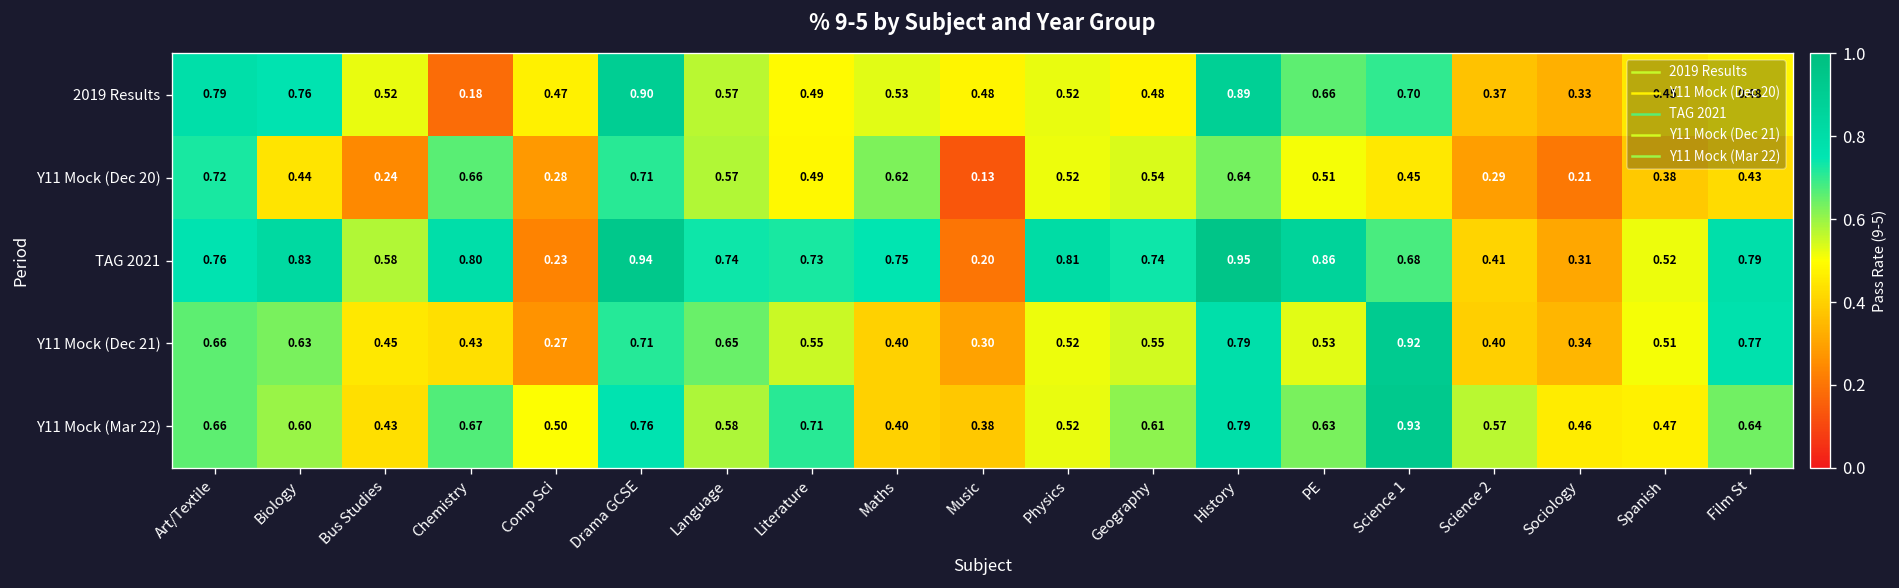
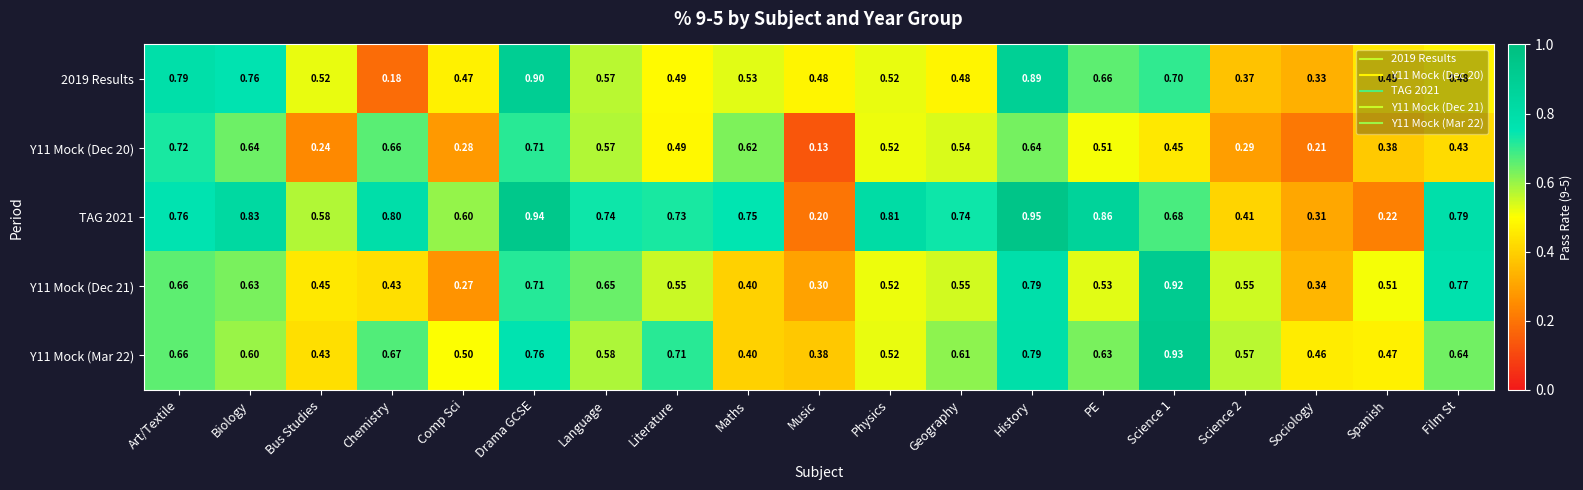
  {
    "2019 Results": {
      "Art/Textile": 0.79,
      "Biology": 0.76,
      "Bus Studies": 0.52,
      "Chemistry": 0.18,
      "Comp Sci": 0.47,
      "Drama GCSE": 0.90,
      "Language": 0.57,
      "Literature": 0.49,
      "Maths": 0.53,
      "Music": 0.48,
      "Physics": 0.52,
      "Geography": 0.48,
      "History": 0.89,
      "PE": 0.66,
      "Science 1": 0.70,
      "Science 2": 0.37,
      "Sociology": 0.33
    },
    "Y11 Mock (Dec 20)": {
      "Art/Textile": 0.72,
-     "Biology": 0.44,
+     "Biology": 0.64,
      "Bus Studies": 0.24,
      "Chemistry": 0.66,
      "Comp Sci": 0.28,
      "Drama GCSE": 0.71,
      "Language": 0.57,
      "Literature": 0.49,
      "Maths": 0.62,
      "Music": 0.13,
      "Physics": 0.52,
      "Geography": 0.54,
      "History": 0.64,
      "PE": 0.51,
      "Science 1": 0.45,
      "Science 2": 0.29,
      "Sociology": 0.21,
      "Spanish": 0.38,
      "Film St": 0.43
    },
    "TAG 2021": {
      "Art/Textile": 0.76,
      "Biology": 0.83,
      "Bus Studies": 0.58,
      "Chemistry": 0.80,
-     "Comp Sci": 0.23,
+     "Comp Sci": 0.60,
      "Drama GCSE": 0.94,
      "Language": 0.74,
      "Literature": 0.73,
      "Maths": 0.75,
      "Music": 0.20,
      "Physics": 0.81,
      "Geography": 0.74,
      "History": 0.95,
      "PE": 0.86,
      "Science 1": 0.68,
      "Science 2": 0.41,
      "Sociology": 0.31,
-     "Spanish": 0.52,
+     "Spanish": 0.22,
      "Film St": 0.79
    },
    "Y11 Mock (Dec 21)": {
      "Art/Textile": 0.66,
      "Biology": 0.63,
      "Bus Studies": 0.45,
      "Chemistry": 0.43,
      "Comp Sci": 0.27,
      "Drama GCSE": 0.71,
      "Language": 0.65,
      "Literature": 0.55,
      "Maths": 0.40,
      "Music": 0.30,
      "Physics": 0.52,
      "Geography": 0.55,
      "History": 0.79,
      "PE": 0.53,
      "Science 1": 0.92,
-     "Science 2": 0.40,
+     "Science 2": 0.55,
      "Sociology": 0.34,
      "Spanish": 0.51,
      "Film St": 0.77
    },
    "Y11 Mock (Mar 22)": {
      "Art/Textile": 0.66,
      "Biology": 0.60,
      "Bus Studies": 0.43,
      "Chemistry": 0.67,
      "Comp Sci": 0.50,
      "Drama GCSE": 0.76,
      "Language": 0.58,
      "Literature": 0.71,
      "Maths": 0.40,
      "Music": 0.38,
      "Physics": 0.52,
      "Geography": 0.61,
      "History": 0.79,
      "PE": 0.63,
      "Science 1": 0.93,
      "Science 2": 0.57,
      "Sociology": 0.46,
      "Spanish": 0.47,
      "Film St": 0.64
    }
  }
